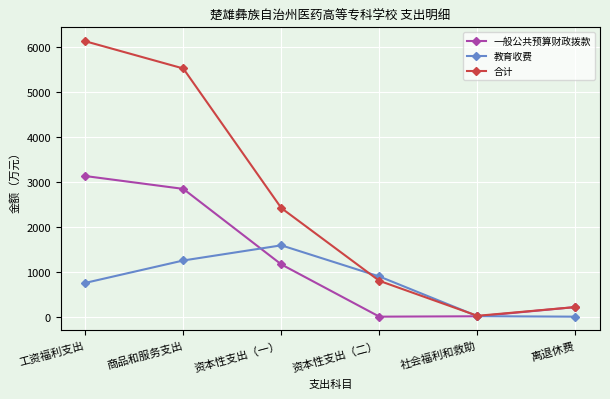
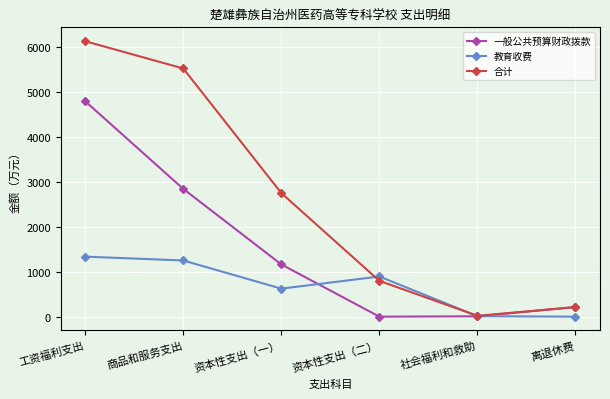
  {
    "一般公共预算财政拨款": {
-     "工资福利支出": 3100,
+     "工资福利支出": 4800,
      "商品和服务支出": 2800,
      "资本性支出（一）": 1200,
      "资本性支出（二）": 0
    },
    "教育收费": {
-     "工资福利支出": 800,
+     "工资福利支出": 1300,
      "商品和服务支出": 1300,
-     "资本性支出（一）": 1600,
+     "资本性支出（一）": 600,
      "资本性支出（二）": 900,
      "离退休费": 0
    },
    "合计": {
      "工资福利支出": 6100,
      "商品和服务支出": 5500,
-     "资本性支出（一）": 2400,
+     "资本性支出（一）": 2800,
      "资本性支出（二）": 800
    }
  }
